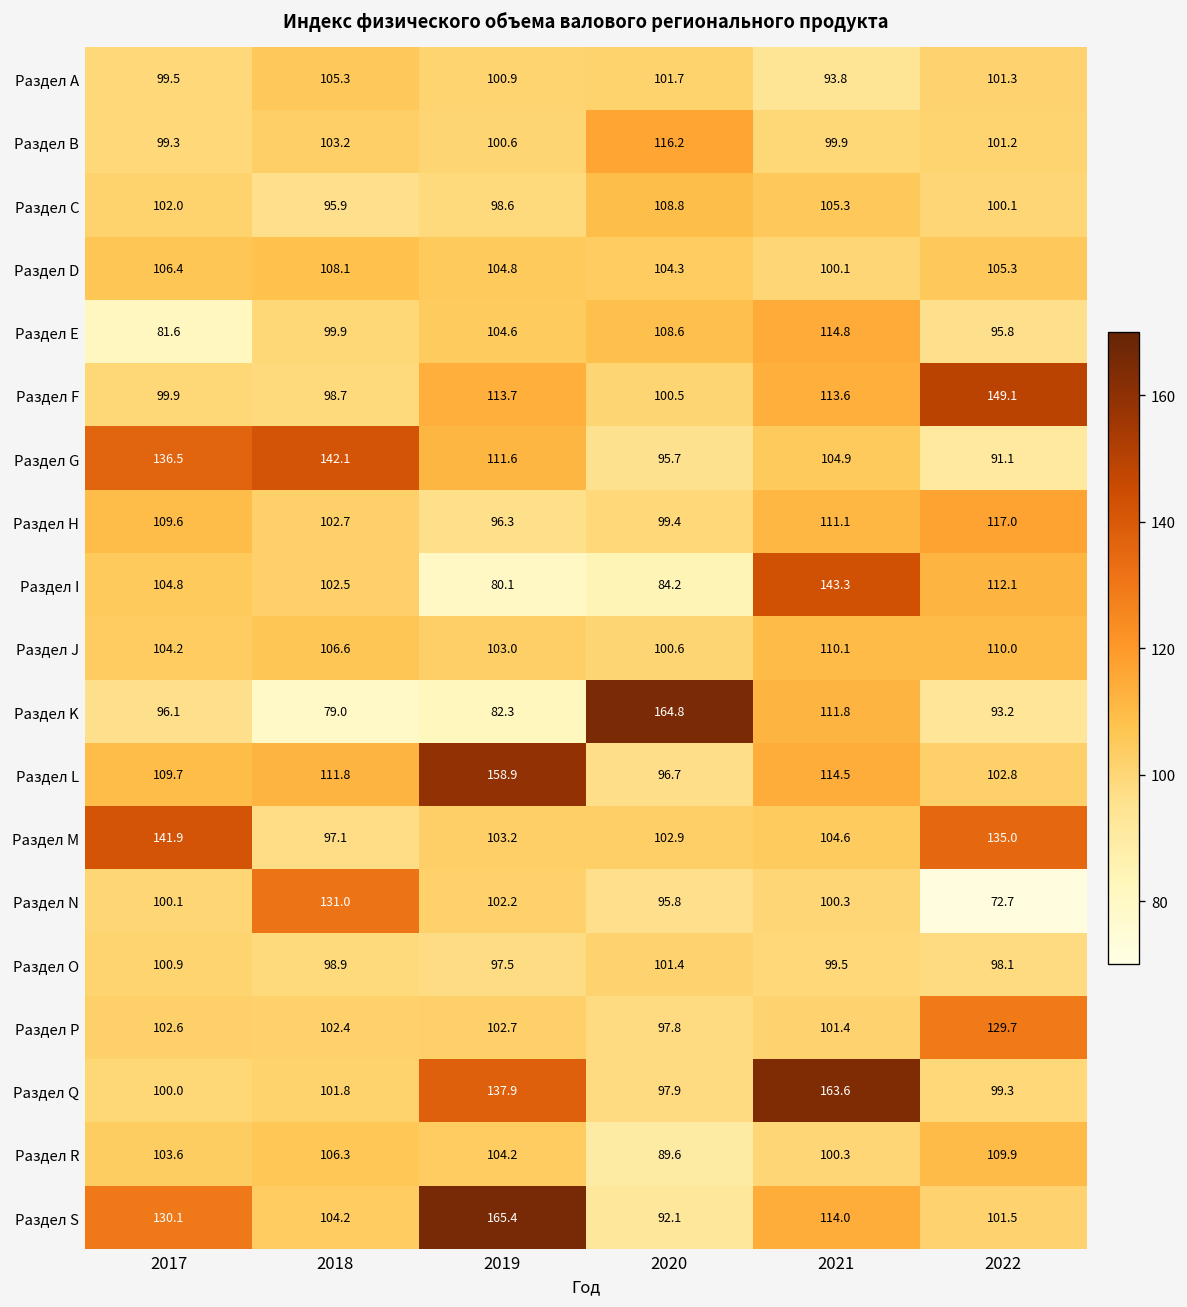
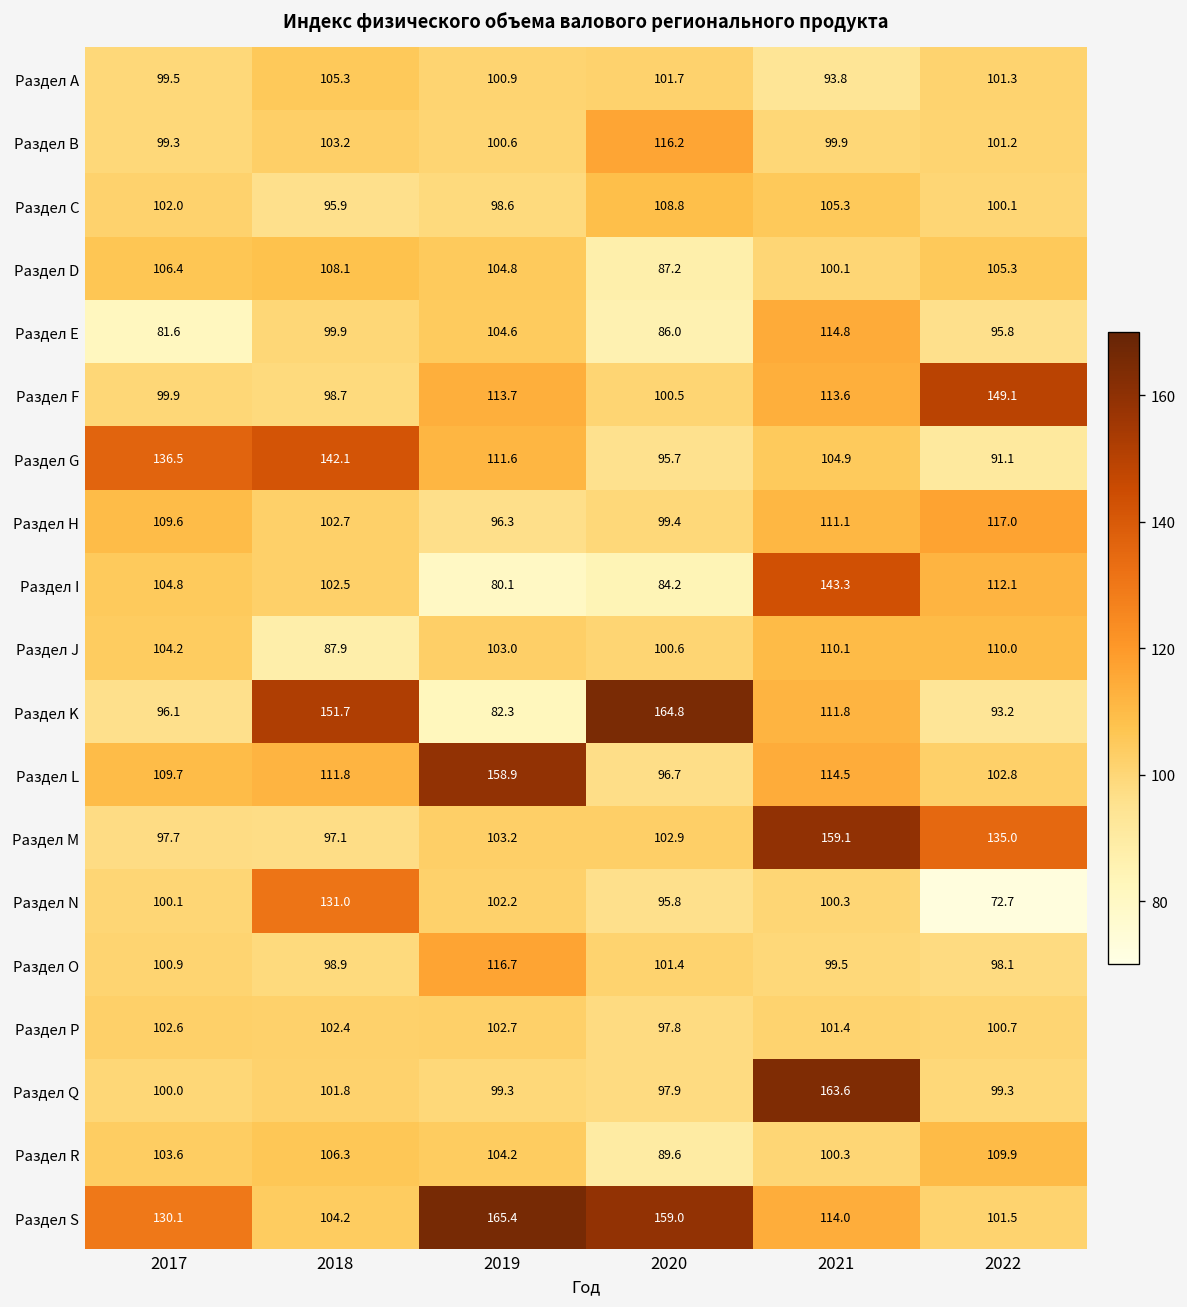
  {
    "Раздел A": {
      "2017": 99.5,
      "2018": 105.3,
      "2019": 100.9,
      "2020": 101.7,
      "2021": 93.8,
      "2022": 101.3
    },
    "Раздел B": {
      "2017": 99.3,
      "2018": 103.2,
      "2019": 100.6,
      "2020": 116.2,
      "2021": 99.9,
      "2022": 101.2
    },
    "Раздел C": {
      "2017": 102.0,
      "2018": 95.9,
      "2019": 98.6,
      "2020": 108.8,
      "2021": 105.3,
      "2022": 100.1
    },
    "Раздел D": {
      "2017": 106.4,
      "2018": 108.1,
      "2019": 104.8,
-     "2020": 104.3,
+     "2020": 87.2,
      "2021": 100.1,
      "2022": 105.3
    },
    "Раздел E": {
      "2017": 81.6,
      "2018": 99.9,
      "2019": 104.6,
-     "2020": 108.6,
+     "2020": 86.0,
      "2021": 114.8,
      "2022": 95.8
    },
    "Раздел F": {
      "2017": 99.9,
      "2018": 98.7,
      "2019": 113.7,
      "2020": 100.5,
      "2021": 113.6,
      "2022": 149.1
    },
    "Раздел G": {
      "2017": 136.5,
      "2018": 142.1,
      "2019": 111.6,
      "2020": 95.7,
      "2021": 104.9,
      "2022": 91.1
    },
    "Раздел H": {
      "2017": 109.6,
      "2018": 102.7,
      "2019": 96.3,
      "2020": 99.4,
      "2021": 111.1,
      "2022": 117.0
    },
    "Раздел I": {
      "2017": 104.8,
      "2018": 102.5,
      "2019": 80.1,
      "2020": 84.2,
      "2021": 143.3,
      "2022": 112.1
    },
    "Раздел J": {
      "2017": 104.2,
-     "2018": 106.6,
+     "2018": 87.9,
      "2019": 103.0,
      "2020": 100.6,
      "2021": 110.1,
      "2022": 110.0
    },
    "Раздел K": {
      "2017": 96.1,
-     "2018": 79.0,
+     "2018": 151.7,
      "2019": 82.3,
      "2020": 164.8,
      "2021": 111.8,
      "2022": 93.2
    },
    "Раздел L": {
      "2017": 109.7,
      "2018": 111.8,
      "2019": 158.9,
      "2020": 96.7,
      "2021": 114.5,
      "2022": 102.8
    },
    "Раздел M": {
-     "2017": 141.9,
+     "2017": 97.7,
      "2018": 97.1,
      "2019": 103.2,
      "2020": 102.9,
-     "2021": 104.6,
+     "2021": 159.1,
      "2022": 135.0
    },
    "Раздел N": {
      "2017": 100.1,
      "2018": 131.0,
      "2019": 102.2,
      "2020": 95.8,
      "2021": 100.3,
      "2022": 72.7
    },
    "Раздел O": {
      "2017": 100.9,
      "2018": 98.9,
-     "2019": 97.5,
+     "2019": 116.7,
      "2020": 101.4,
      "2021": 99.5,
      "2022": 98.1
    },
    "Раздел P": {
      "2017": 102.6,
      "2018": 102.4,
      "2019": 102.7,
      "2020": 97.8,
      "2021": 101.4,
-     "2022": 129.7
+     "2022": 100.7
    },
    "Раздел Q": {
      "2017": 100.0,
      "2018": 101.8,
-     "2019": 137.9,
+     "2019": 99.3,
      "2020": 97.9,
      "2021": 163.6,
      "2022": 99.3
    },
    "Раздел R": {
      "2017": 103.6,
      "2018": 106.3,
      "2019": 104.2,
      "2020": 89.6,
      "2021": 100.3,
      "2022": 109.9
    },
    "Раздел S": {
      "2017": 130.1,
      "2018": 104.2,
      "2019": 165.4,
-     "2020": 92.1,
+     "2020": 159.0,
      "2021": 114.0,
      "2022": 101.5
    }
  }
